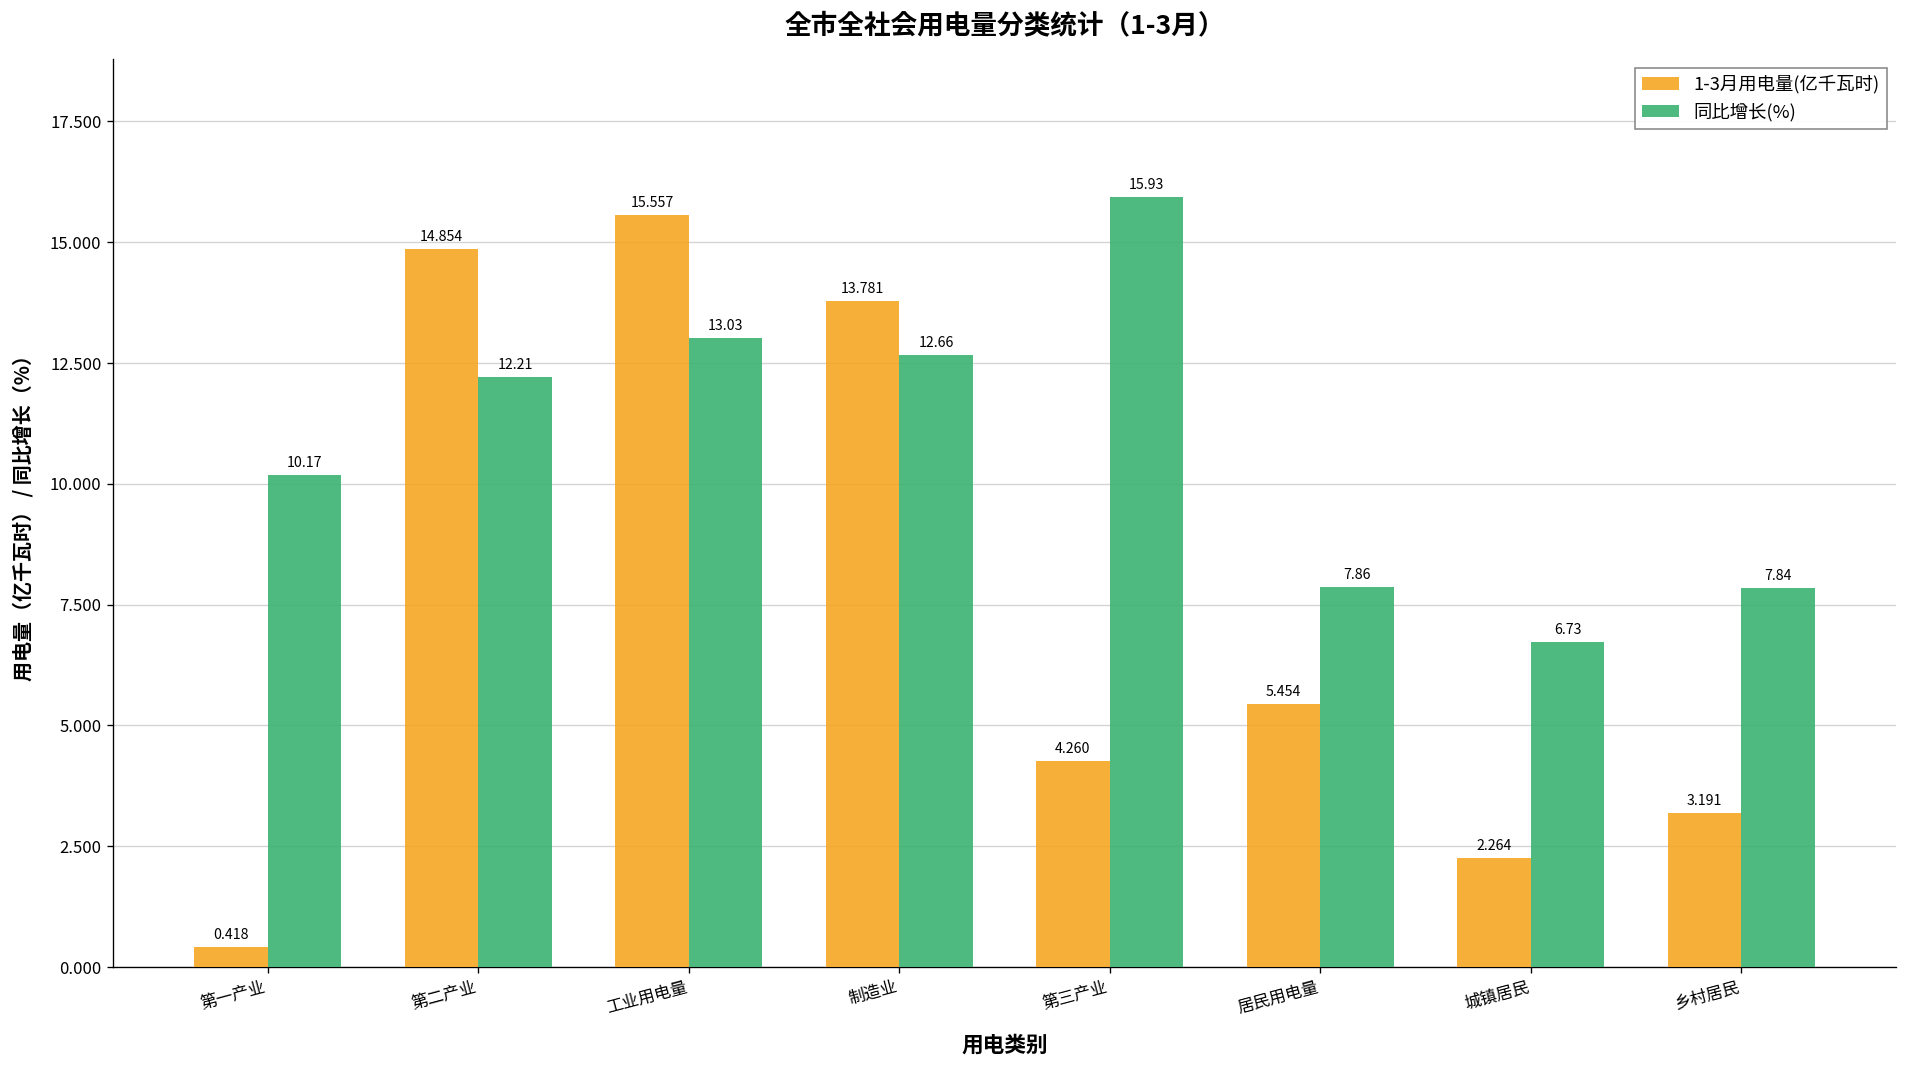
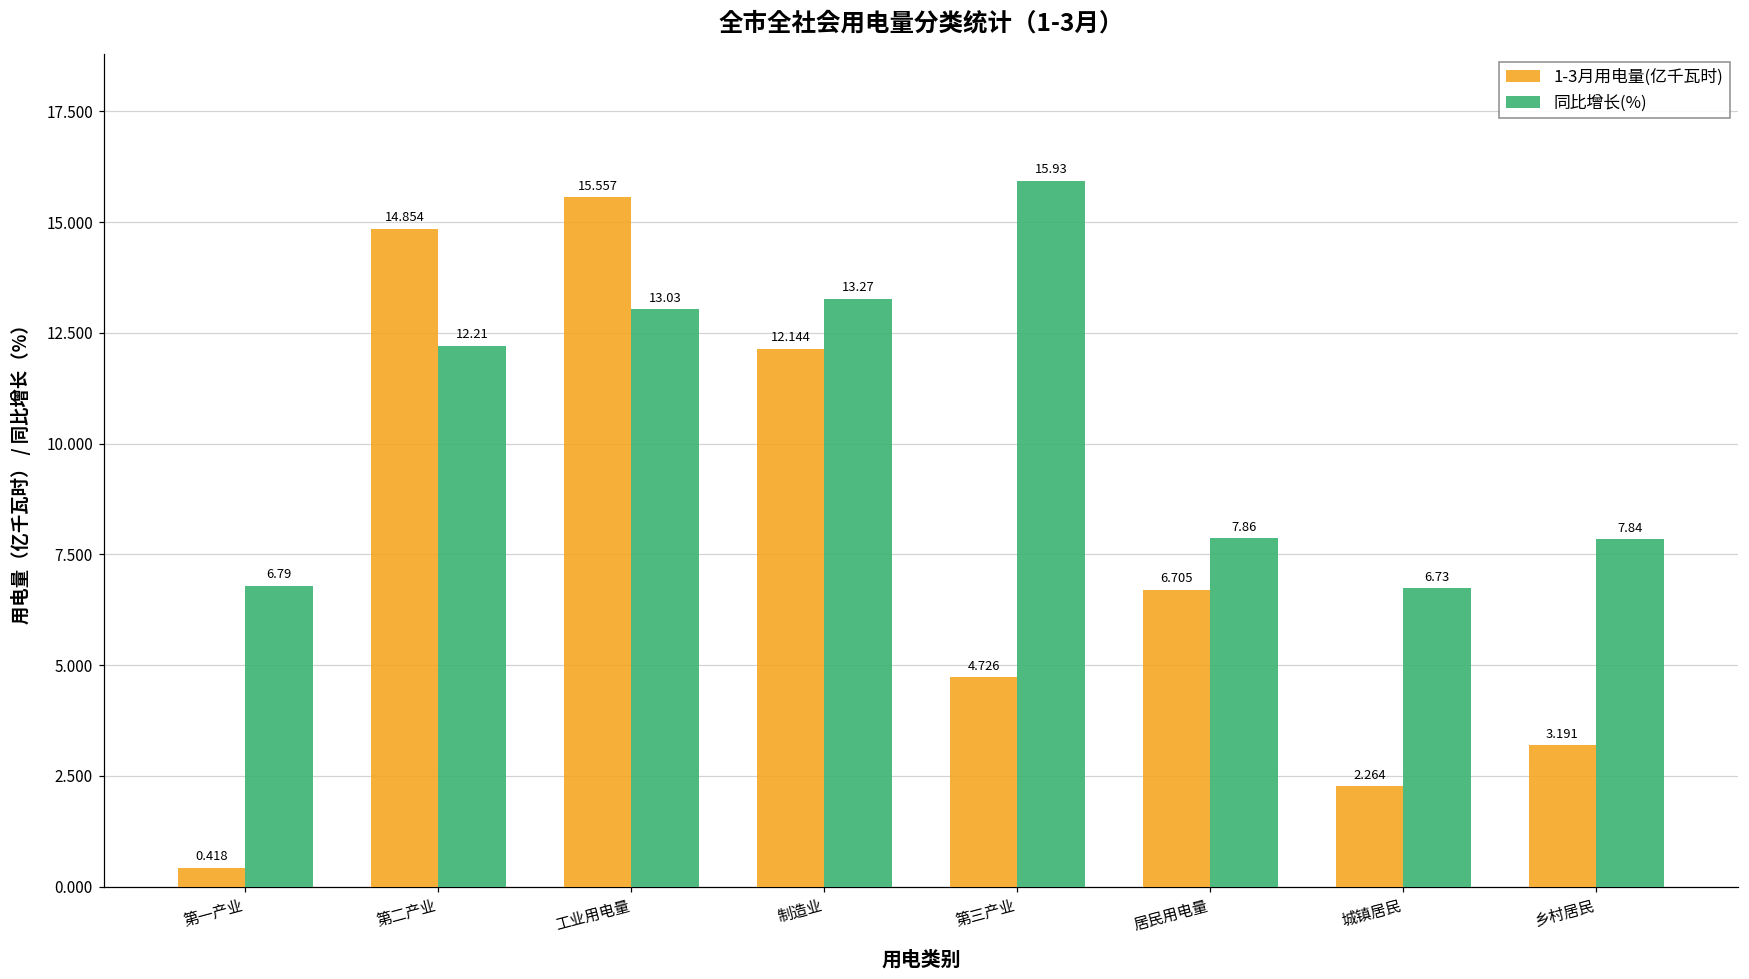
  {
    "1-3月用电量(亿千瓦时)": {
      "第一产业": 0.418,
      "第二产业": 14.854,
      "工业用电量": 15.557,
-     "制造业": 13.781,
-     "第三产业": 4.260,
-     "居民用电量": 5.454,
+     "制造业": 12.144,
+     "第三产业": 4.726,
+     "居民用电量": 6.705,
      "城镇居民": 2.264,
      "乡村居民": 3.191
    },
    "同比增长(%)": {
-     "第一产业": 10.17,
+     "第一产业": 6.79,
      "第二产业": 12.21,
      "工业用电量": 13.03,
-     "制造业": 12.66,
+     "制造业": 13.27,
      "第三产业": 15.93,
      "居民用电量": 7.86,
      "城镇居民": 6.73,
      "乡村居民": 7.84
    }
  }
